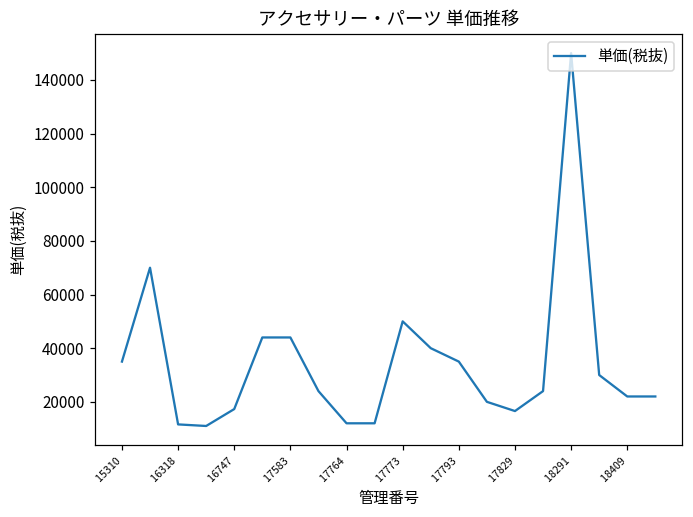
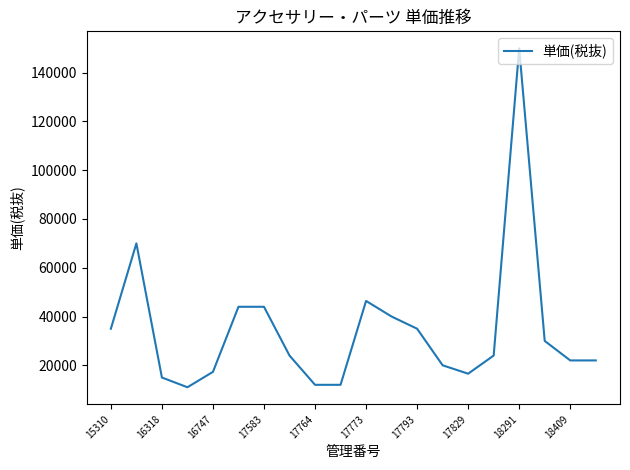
  {
    "15310": 35000,
-   "16318": 12000,
+   "16318": 15000,
    "16747": 17000,
    "17583": 44000,
    "17764": 12000,
-   "17773": 50000,
+   "17773": 46000,
    "17793": 35000,
    "17829": 17000,
    "18409": 22000
  }
